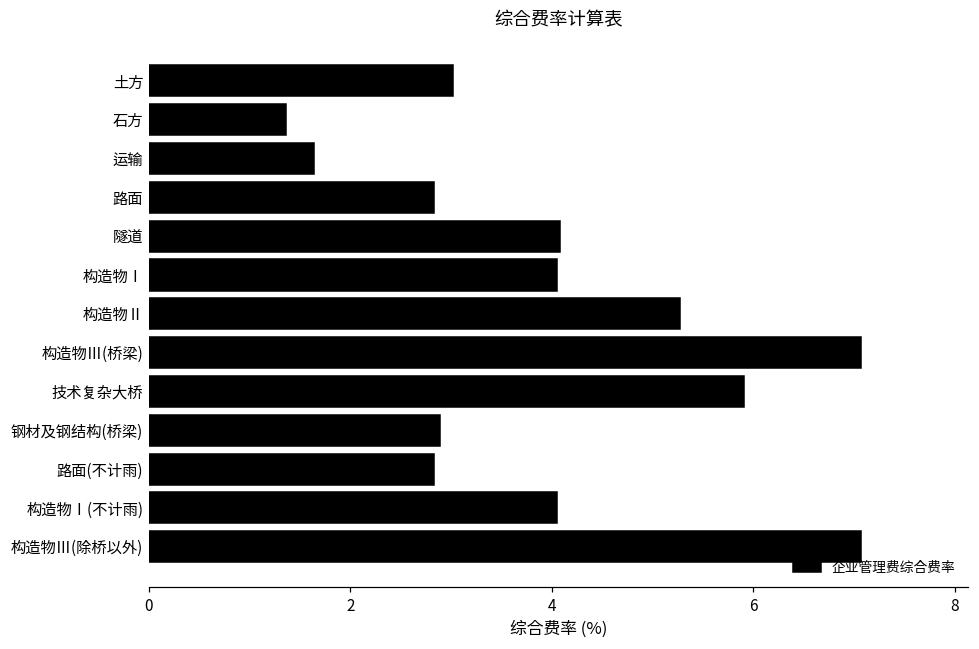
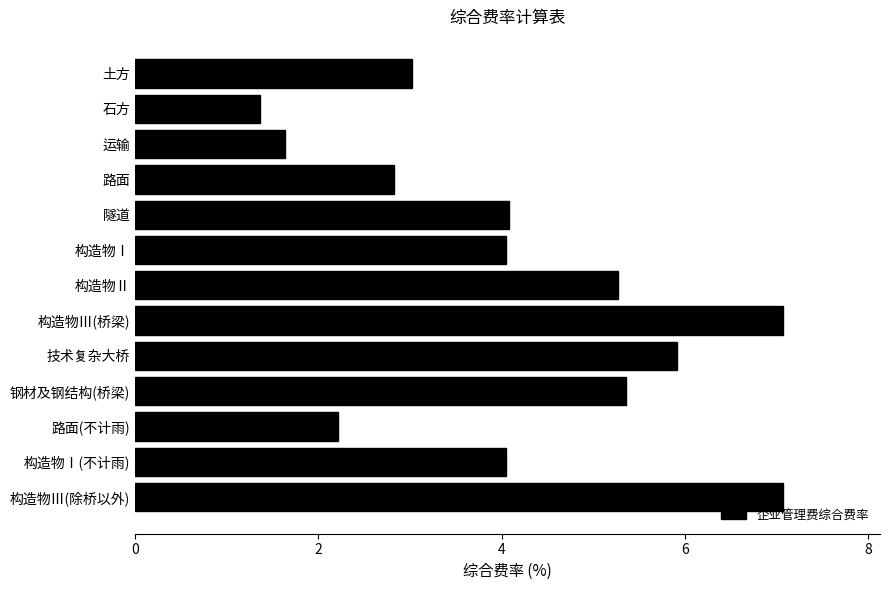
  {
    "土方": 3.0,
    "石方": 1.4,
    "运输": 1.6,
    "路面": 2.8,
    "隧道": 4.1,
    "构造物Ⅰ": 4.1,
    "构造物Ⅱ": 5.3,
    "构造物Ⅲ(桥梁)": 7.1,
    "技术复杂大桥": 5.9,
-   "钢材及钢结构(桥梁)": 2.9,
-   "路面(不计雨)": 2.8,
+   "钢材及钢结构(桥梁)": 5.4,
+   "路面(不计雨)": 2.2,
    "构造物Ⅰ(不计雨)": 4.1,
    "构造物Ⅲ(除桥以外)": 7.1
  }
